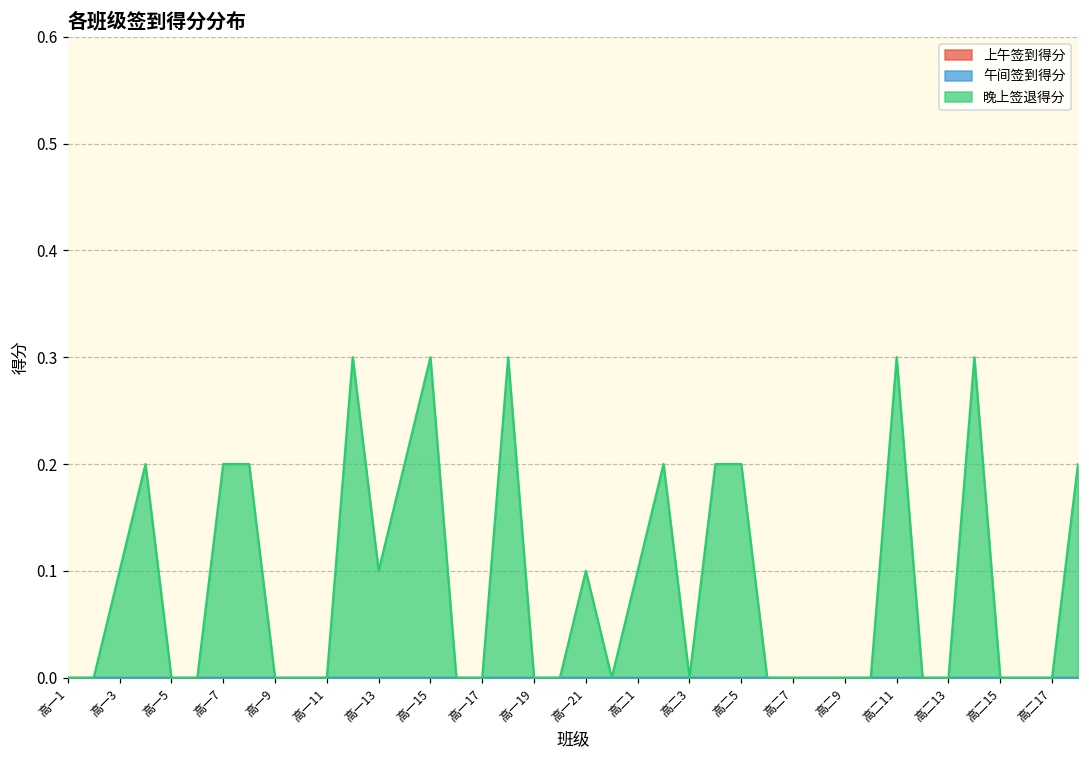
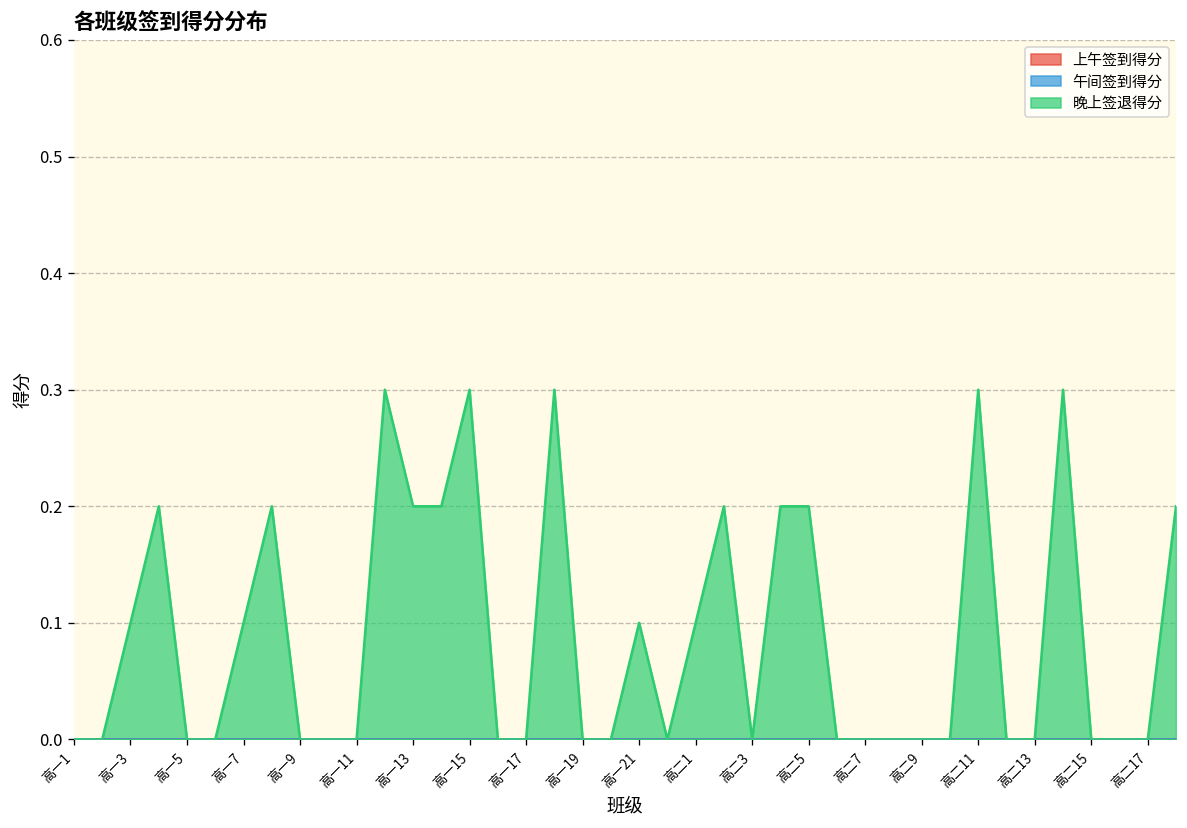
  {
    "午间签到得分": {
      "高一3": 0.0,
      "高一7": 0.0,
      "高一13": 0.0,
      "高一15": 0.0,
      "高一21": 0.0,
      "高二1": 0.0,
      "高二5": 0.0,
      "高二11": 0.0
    },
    "晚上签退得分": {
      "高一3": 0.1,
-     "高一7": 0.2,
-     "高一13": 0.1,
+     "高一7": 0.1,
+     "高一13": 0.2,
      "高一15": 0.3,
      "高一21": 0.1,
      "高二1": 0.1,
      "高二5": 0.2,
      "高二11": 0.3
    }
  }
